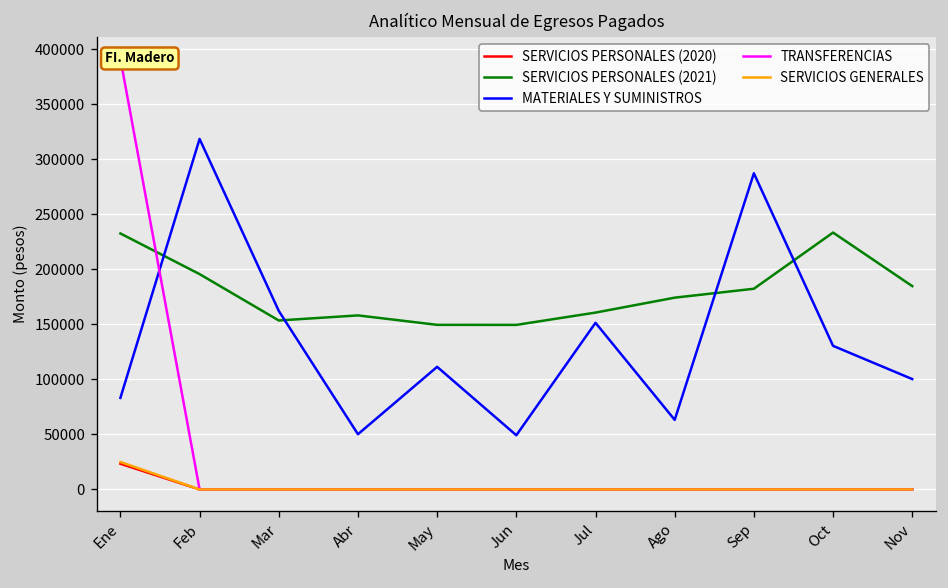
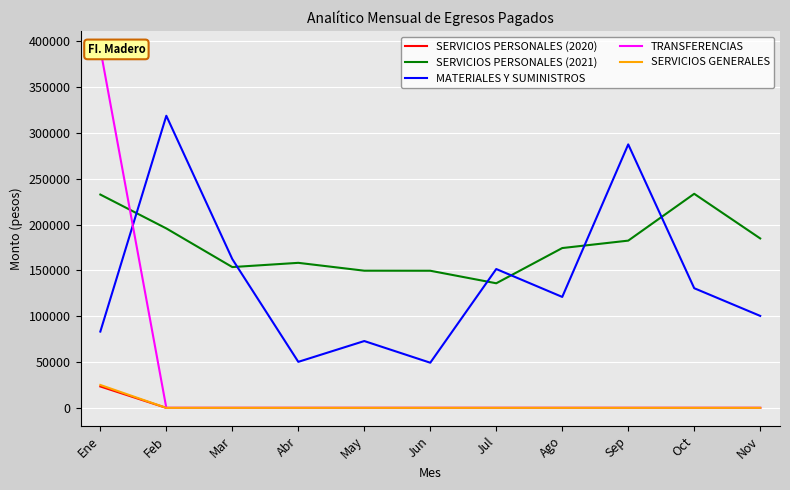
  {
    "SERVICIOS PERSONALES (2021)": {
      "Ene": 230000,
      "Feb": 200000,
      "Mar": 150000,
      "Abr": 160000,
      "May": 150000,
      "Jun": 150000,
-     "Jul": 160000,
+     "Jul": 140000,
      "Ago": 170000,
      "Sep": 180000,
      "Oct": 230000,
      "Nov": 180000
    },
    "MATERIALES Y SUMINISTROS": {
      "Ene": 80000,
      "Feb": 320000,
      "Mar": 160000,
      "Abr": 50000,
-     "May": 110000,
+     "May": 70000,
      "Jun": 50000,
      "Jul": 150000,
-     "Ago": 60000,
+     "Ago": 120000,
      "Sep": 290000,
      "Oct": 130000,
      "Nov": 100000
    }
  }
